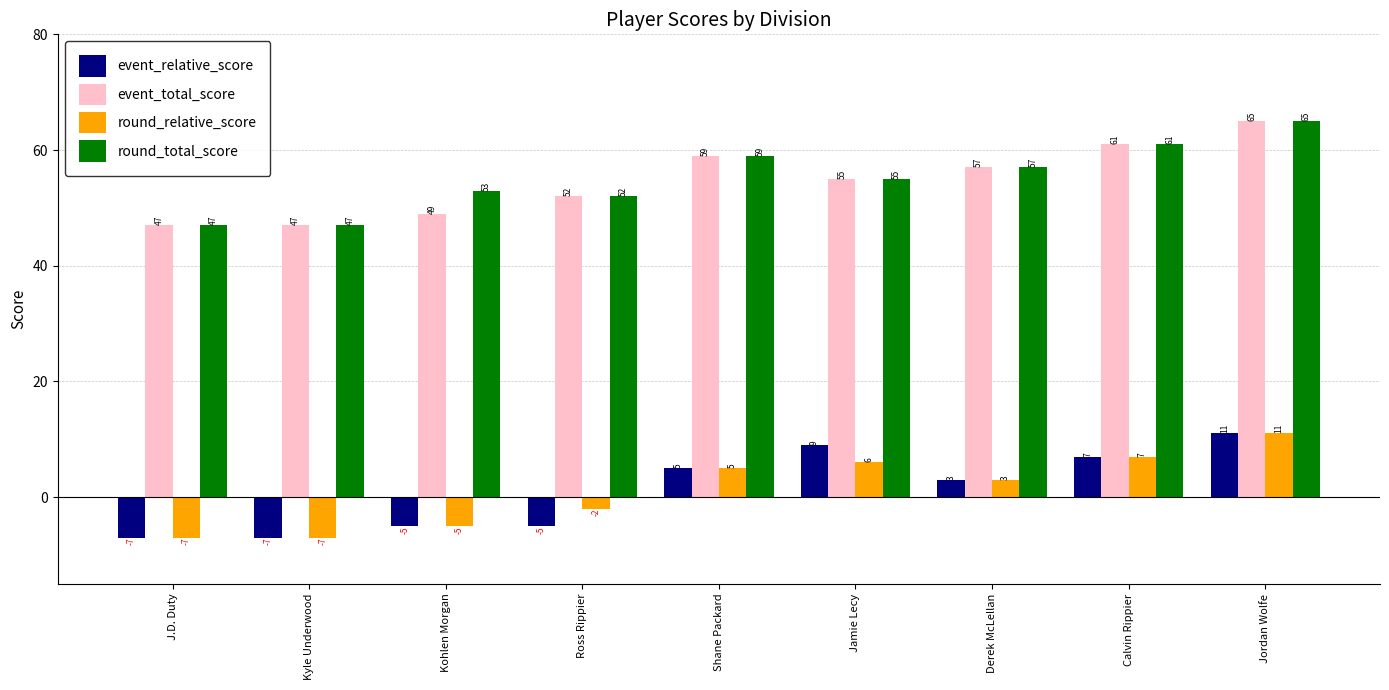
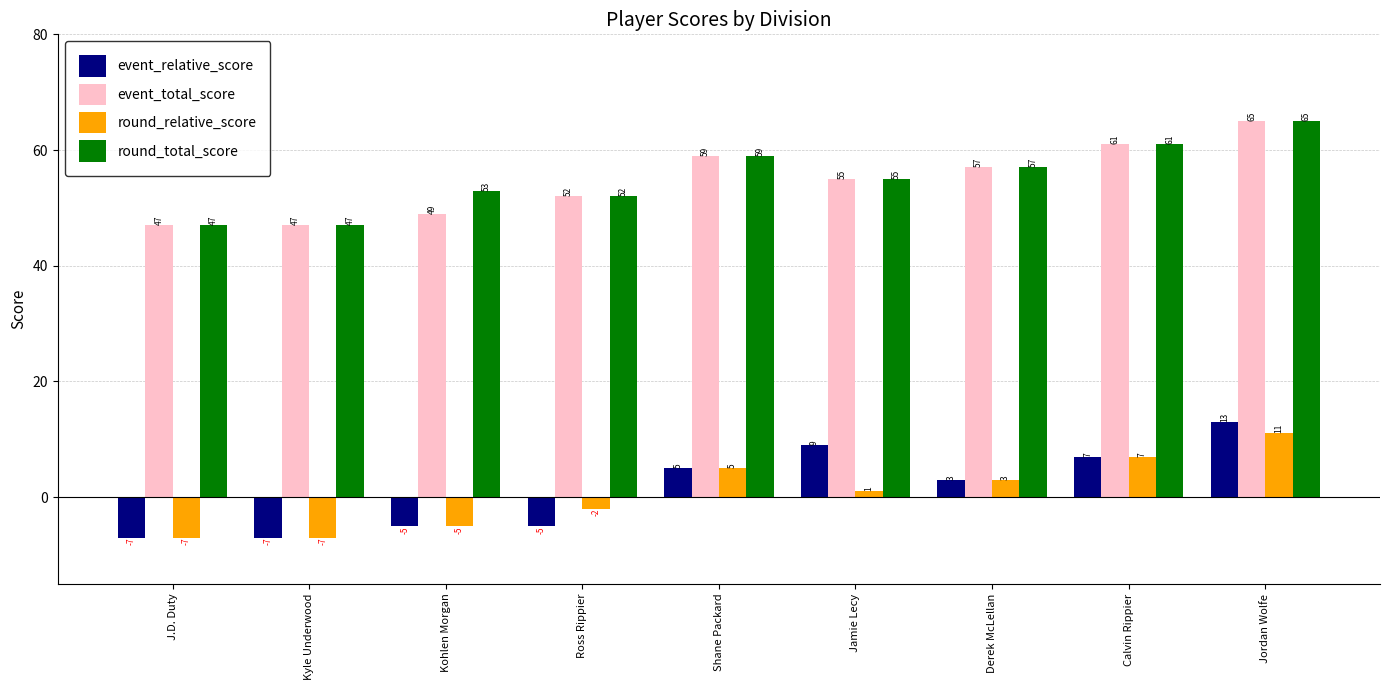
  {
    "event_relative_score": {
      "J.D. Duty": -7,
      "Kyle Underwood": -7,
      "Kohlen Morgan": -5,
      "Ross Rippier": -5,
      "Shane Packard": 5,
      "Jamie Lecy": 9,
      "Derek McLellan": 3,
      "Calvin Rippier": 7,
-     "Jordan Wolfe": 11
+     "Jordan Wolfe": 13
    },
    "event_total_score": {
      "J.D. Duty": 47,
      "Kyle Underwood": 47,
      "Kohlen Morgan": 49,
      "Ross Rippier": 52,
      "Shane Packard": 59,
      "Jamie Lecy": 55,
      "Derek McLellan": 57,
      "Calvin Rippier": 61,
      "Jordan Wolfe": 65
    },
    "round_relative_score": {
      "J.D. Duty": -7,
      "Kyle Underwood": -7,
      "Kohlen Morgan": -5,
      "Ross Rippier": -2,
      "Shane Packard": 5,
-     "Jamie Lecy": 6,
+     "Jamie Lecy": 1,
      "Derek McLellan": 3,
      "Calvin Rippier": 7,
      "Jordan Wolfe": 11
    },
    "round_total_score": {
      "J.D. Duty": 47,
      "Kyle Underwood": 47,
      "Kohlen Morgan": 53,
      "Ross Rippier": 52,
      "Shane Packard": 59,
      "Jamie Lecy": 55,
      "Derek McLellan": 57,
      "Calvin Rippier": 61,
      "Jordan Wolfe": 65
    }
  }
